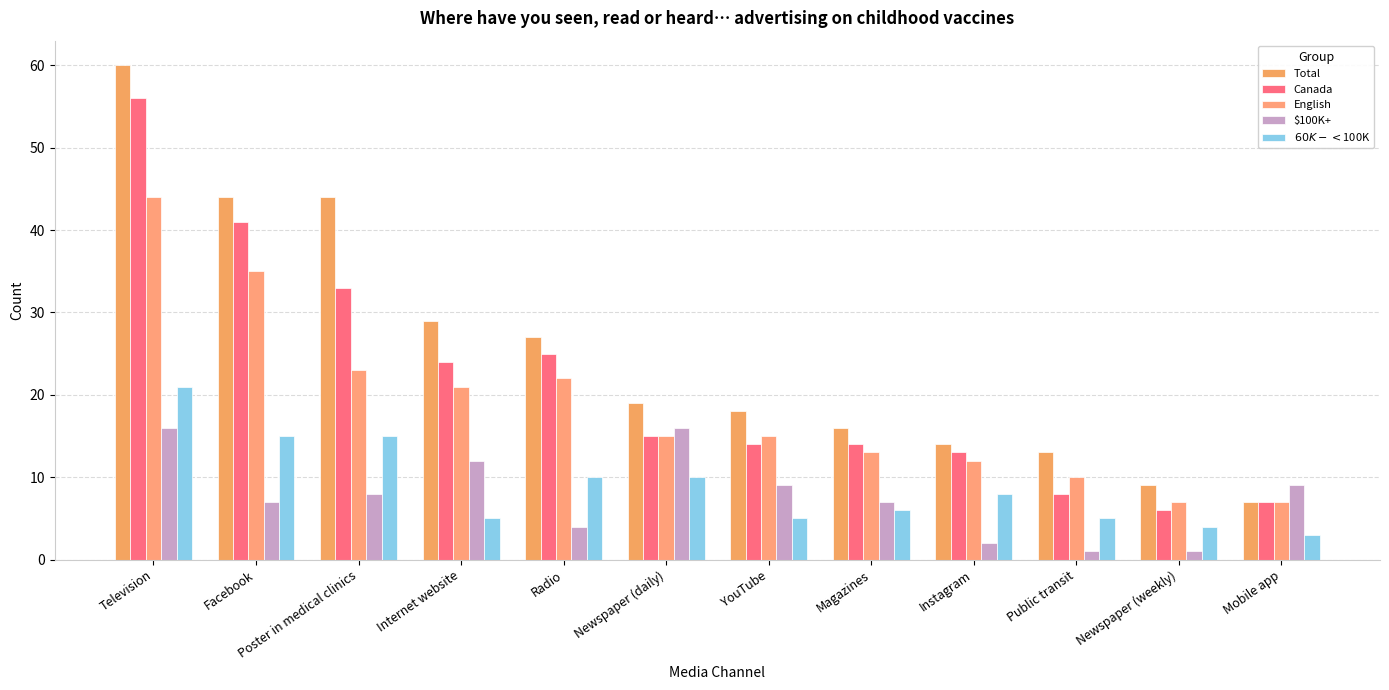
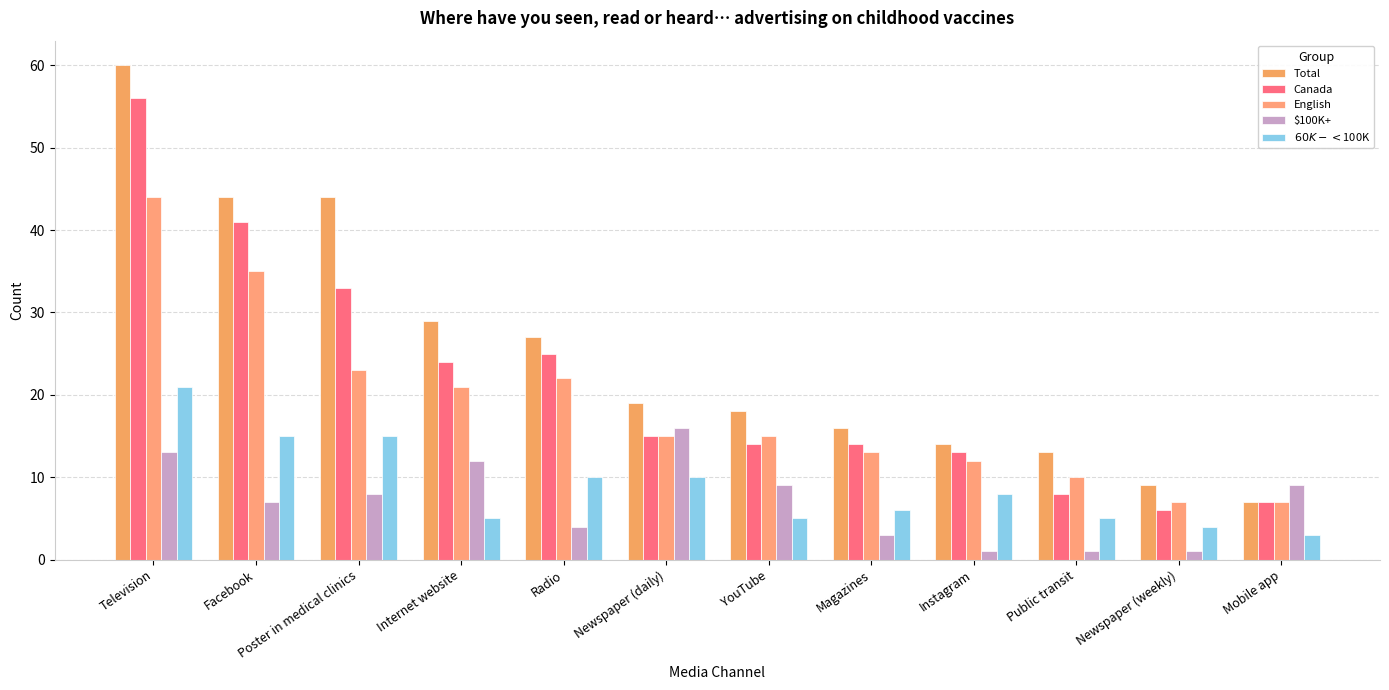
  {
    "$100K+": {
-     "Television": 16,
+     "Television": 13,
      "Facebook": 7,
      "Poster in medical clinics": 8,
      "Internet website": 12,
      "Radio": 4,
      "Newspaper (daily)": 16,
      "YouTube": 9,
-     "Magazines": 7,
-     "Instagram": 2,
+     "Magazines": 3,
+     "Instagram": 1,
      "Public transit": 1,
      "Newspaper (weekly)": 1,
      "Mobile app": 9
    }
  }
